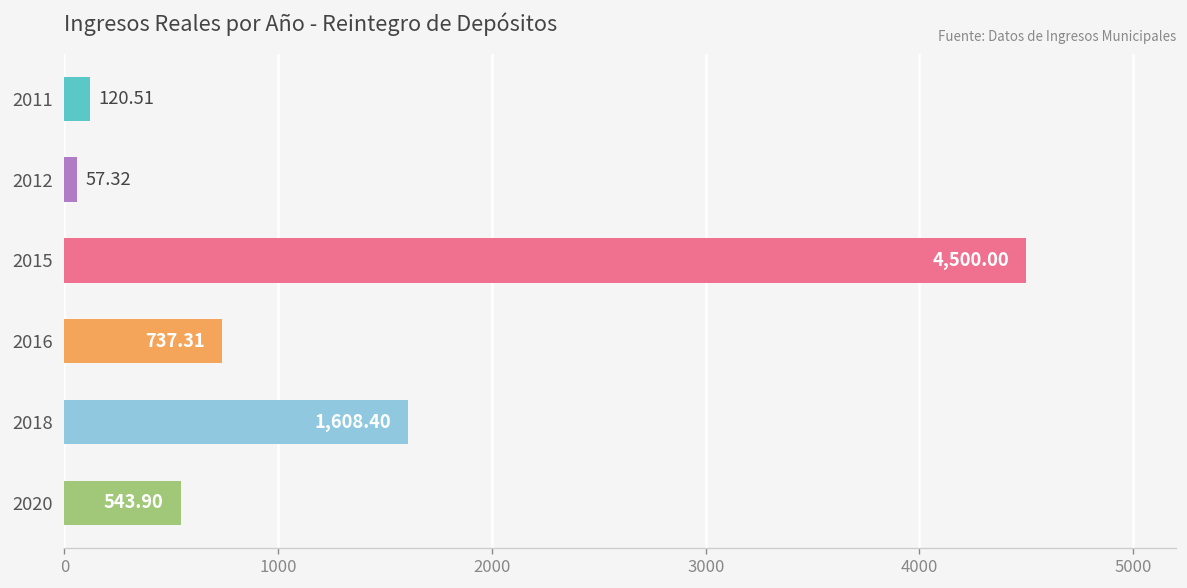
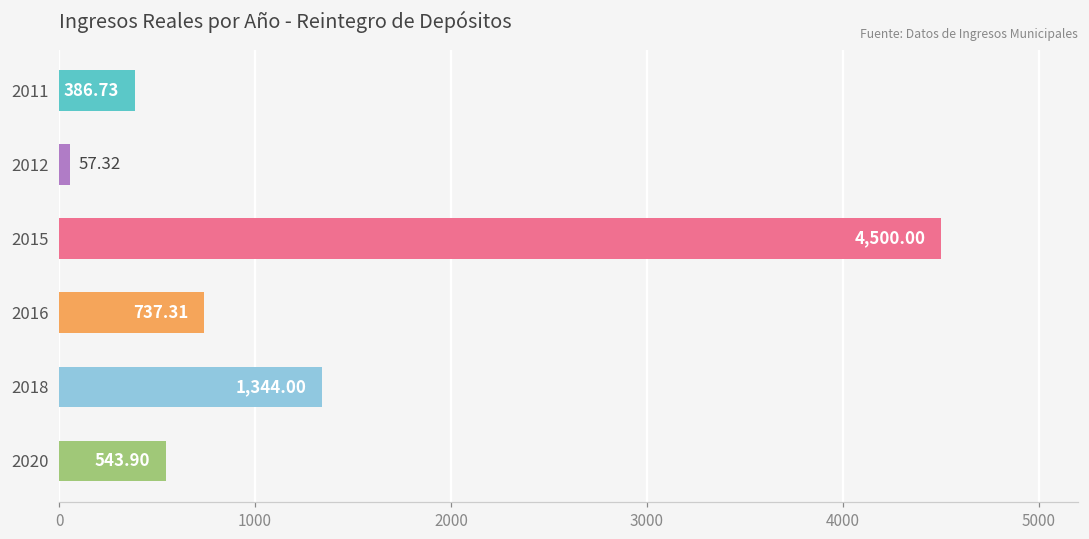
  {
-   "2011": "120.51",
+   "2011": "386.73",
    "2012": "57.32",
    "2015": "4,500.00",
    "2016": "737.31",
-   "2018": "1,608.40",
+   "2018": "1,344.00",
    "2020": "543.90"
  }
